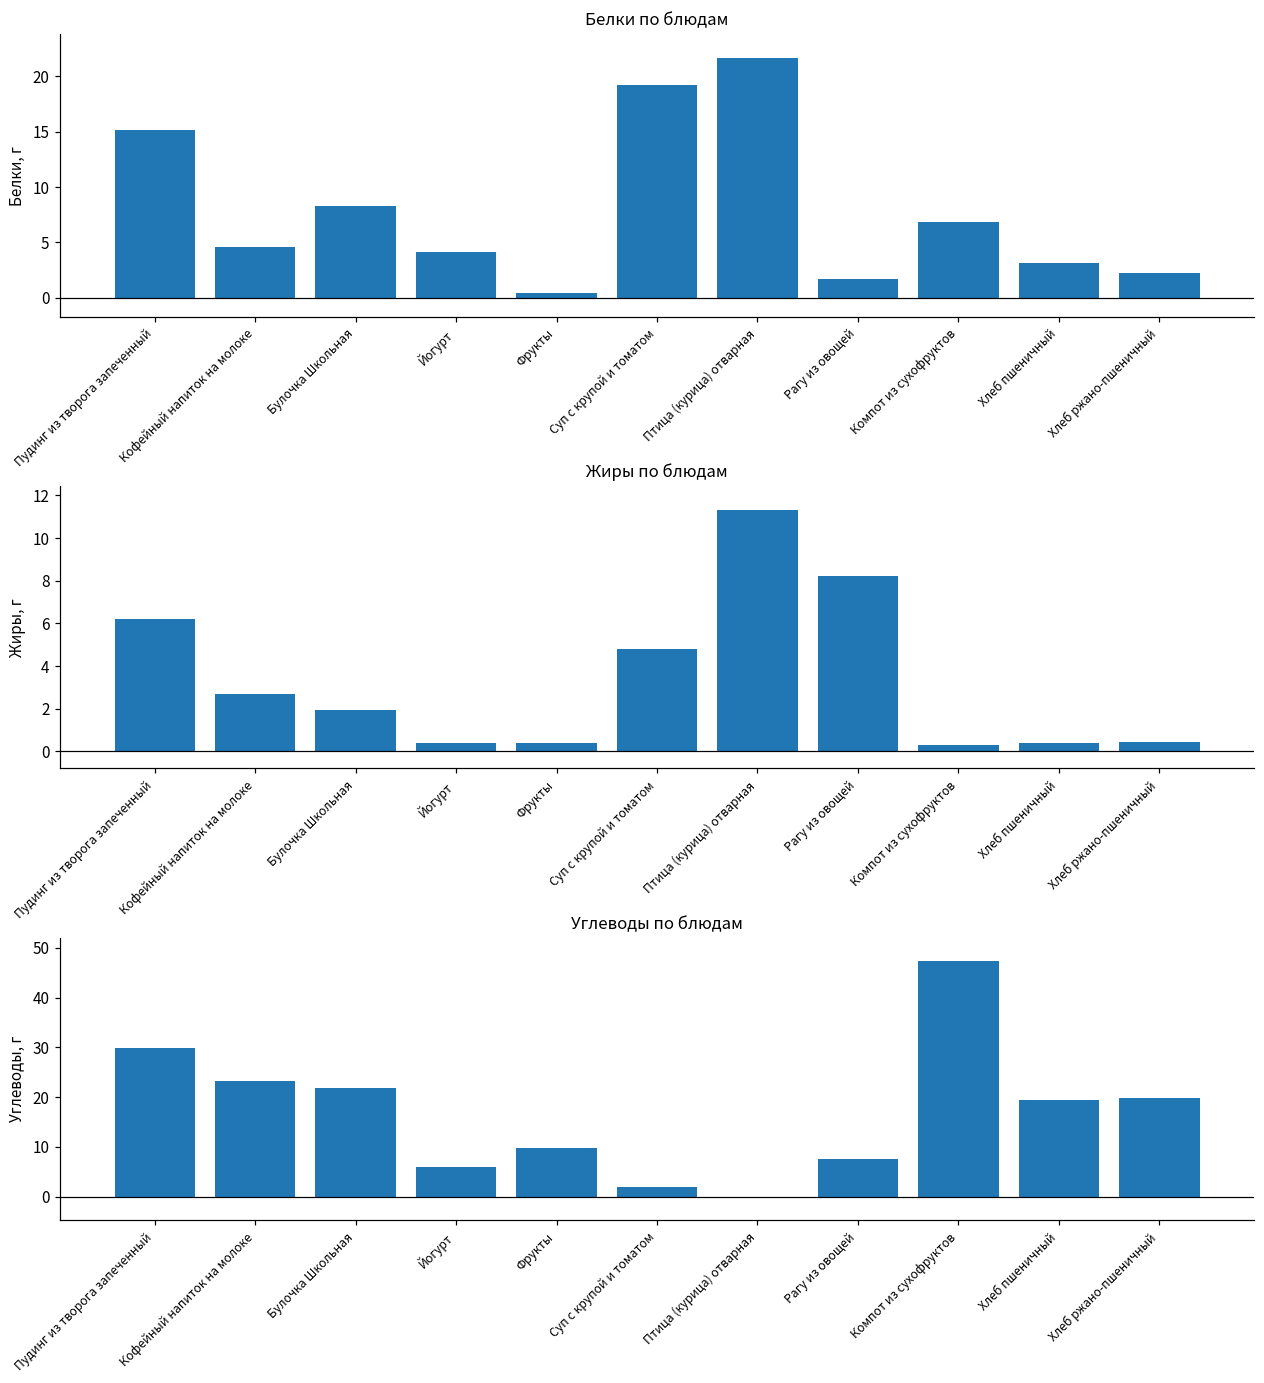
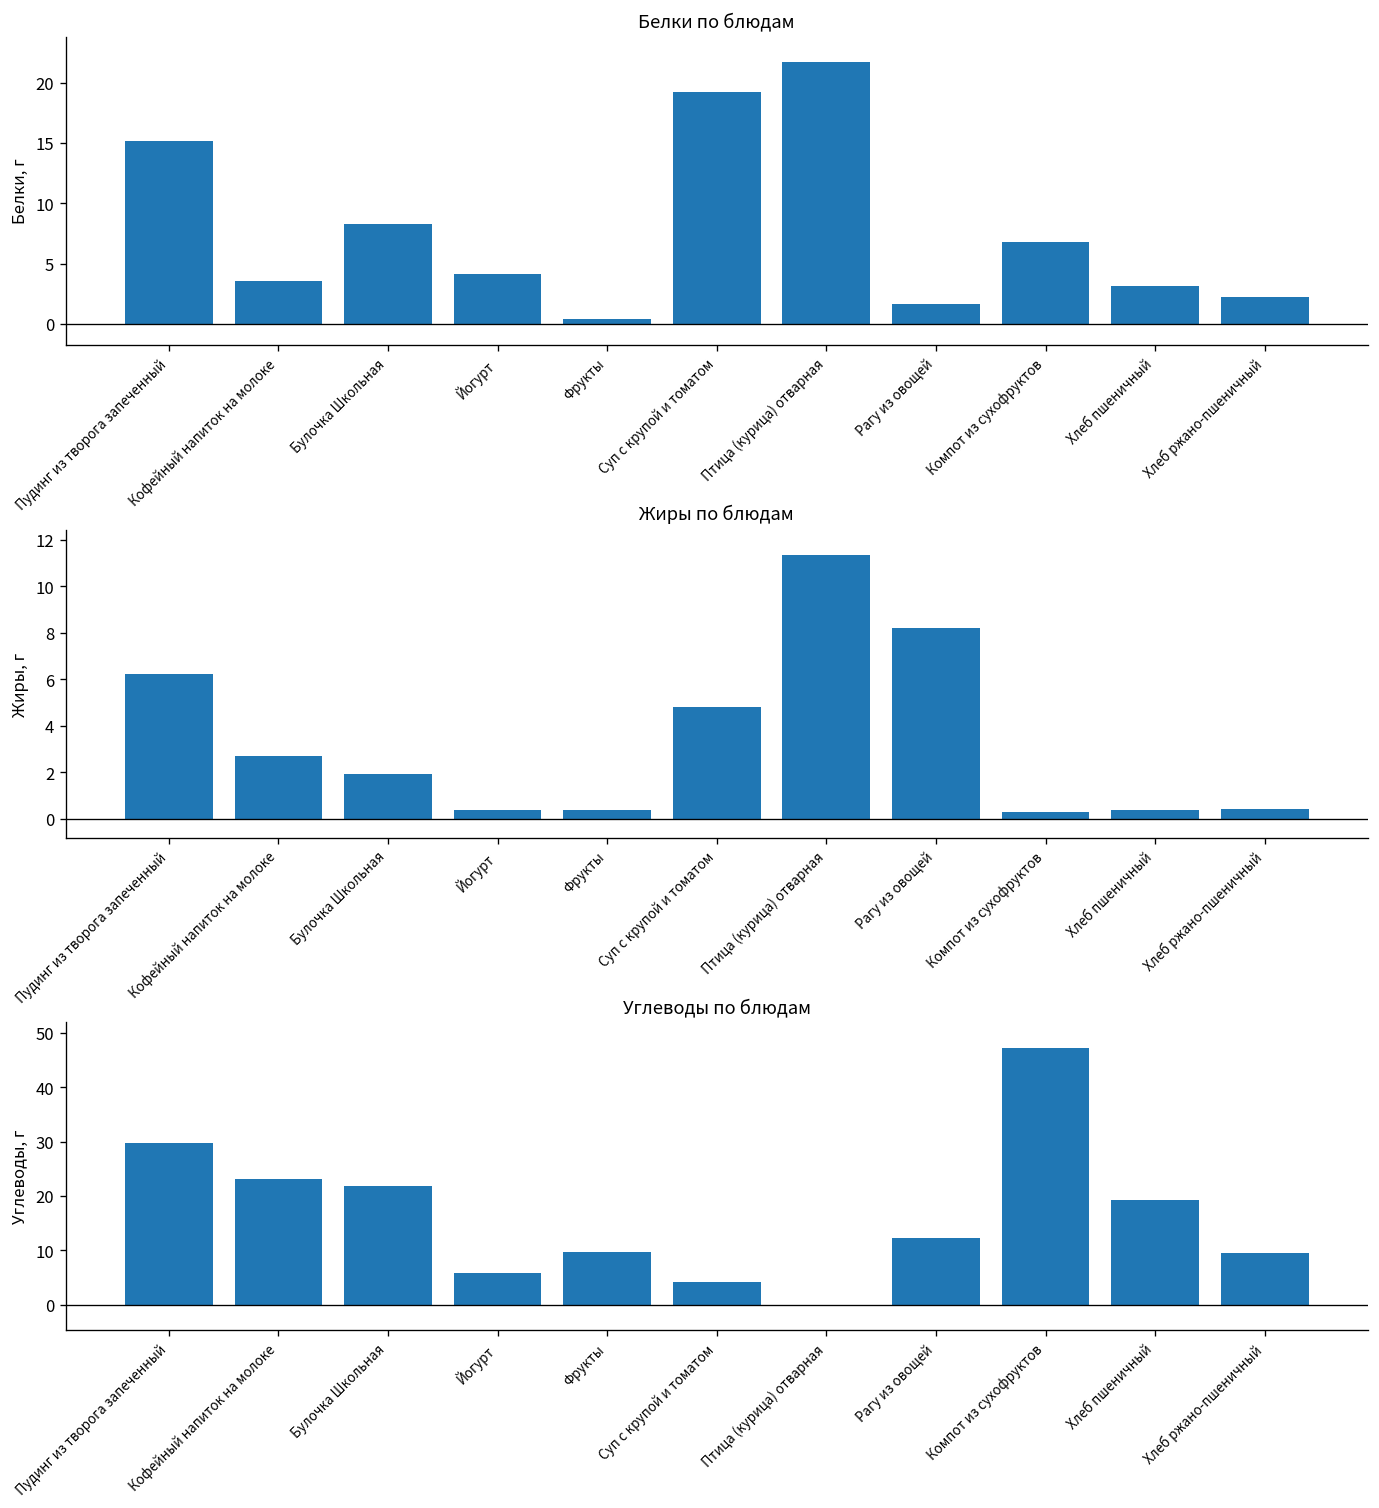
  {
    "Белки по блюдам": {
      "Пудинг из творога запеченный": 15.2,
-     "Кофейный напиток на молоке": 4.6,
+     "Кофейный напиток на молоке": 3.6,
      "Булочка Школьная": 8.3,
      "Йогурт": 4.1,
      "Фрукты": 0.4,
      "Суп с крупой и томатом": 19.2,
      "Птица (курица) отварная": 21.7,
      "Рагу из овощей": 1.7,
      "Компот из сухофруктов": 6.8,
      "Хлеб пшеничный": 3.2,
      "Хлеб ржано-пшеничный": 2.2
    },
    "Жиры по блюдам": {
      "Пудинг из творога запеченный": 6.2,
      "Кофейный напиток на молоке": 2.7,
      "Булочка Школьная": 1.9,
      "Йогурт": 0.4,
      "Фрукты": 0.4,
      "Суп с крупой и томатом": 4.8,
      "Птица (курица) отварная": 11.3,
      "Рагу из овощей": 8.2,
      "Компот из сухофруктов": 0.3,
      "Хлеб пшеничный": 0.4,
      "Хлеб ржано-пшеничный": 0.4
    },
    "Углеводы по блюдам": {
      "Пудинг из творога запеченный": 30,
      "Кофейный напиток на молоке": 23,
      "Булочка Школьная": 22,
      "Йогурт": 6,
      "Фрукты": 10,
-     "Суп с крупой и томатом": 2,
+     "Суп с крупой и томатом": 4,
      "Птица (курица) отварная": 0,
-     "Рагу из овощей": 8,
+     "Рагу из овощей": 12,
      "Компот из сухофруктов": 47,
      "Хлеб пшеничный": 19,
-     "Хлеб ржано-пшеничный": 20
+     "Хлеб ржано-пшеничный": 9
    }
  }
